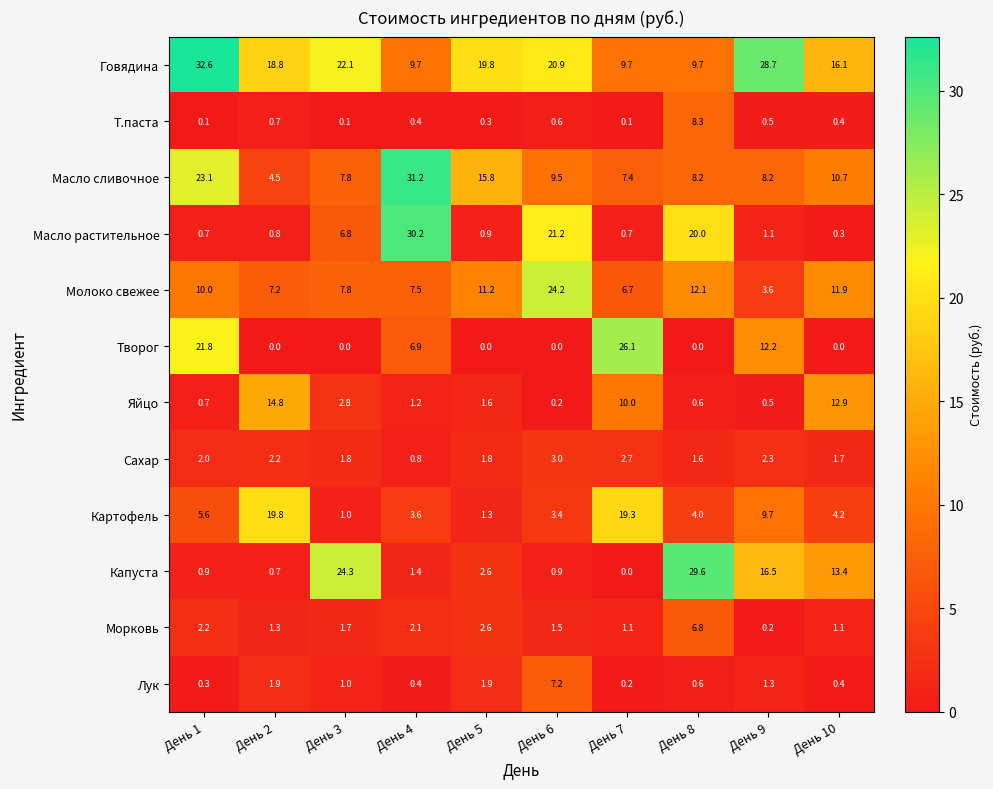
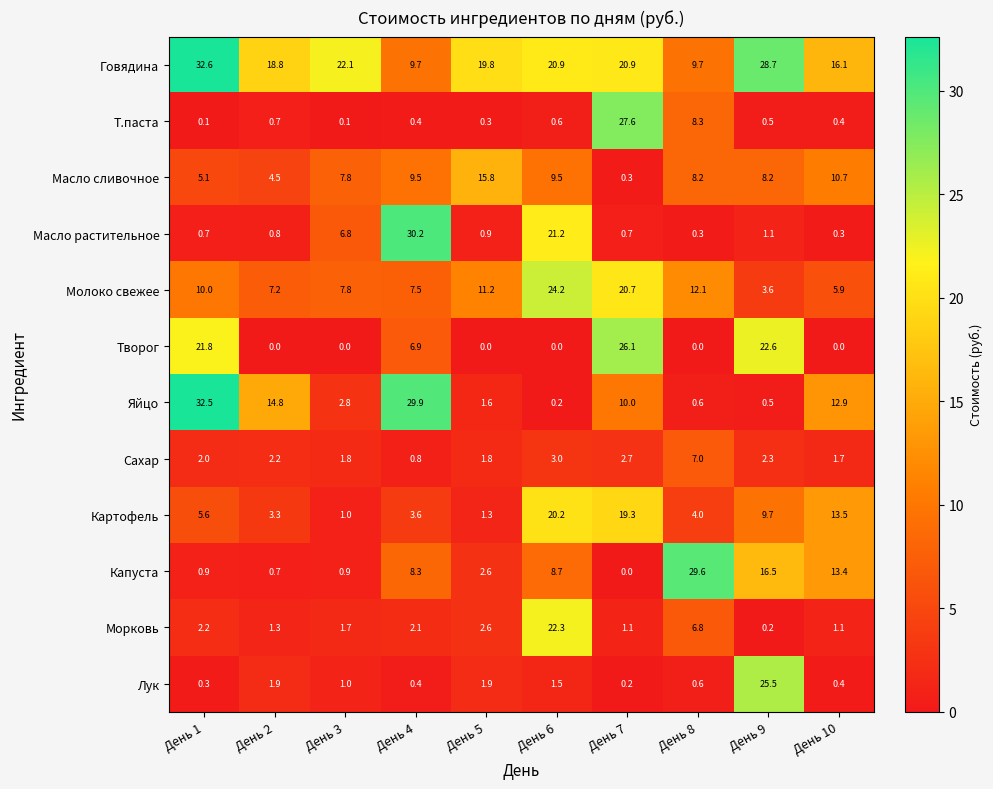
  {
    "Говядина": {
      "День 1": 32.6,
      "День 2": 18.8,
      "День 3": 22.1,
      "День 4": 9.7,
      "День 5": 19.8,
      "День 6": 20.9,
-     "День 7": 9.7,
+     "День 7": 20.9,
      "День 8": 9.7,
      "День 9": 28.7,
      "День 10": 16.1
    },
    "Т.паста": {
      "День 1": 0.1,
      "День 2": 0.7,
      "День 3": 0.1,
      "День 4": 0.4,
      "День 5": 0.3,
      "День 6": 0.6,
-     "День 7": 0.1,
+     "День 7": 27.6,
      "День 8": 8.3,
      "День 9": 0.5,
      "День 10": 0.4
    },
    "Масло сливочное": {
-     "День 1": 23.1,
+     "День 1": 5.1,
      "День 2": 4.5,
      "День 3": 7.8,
-     "День 4": 31.2,
+     "День 4": 9.5,
      "День 5": 15.8,
      "День 6": 9.5,
-     "День 7": 7.4,
+     "День 7": 0.3,
      "День 8": 8.2,
      "День 9": 8.2,
      "День 10": 10.7
    },
    "Масло растительное": {
      "День 1": 0.7,
      "День 2": 0.8,
      "День 3": 6.8,
      "День 4": 30.2,
      "День 5": 0.9,
      "День 6": 21.2,
      "День 7": 0.7,
-     "День 8": 20.0,
+     "День 8": 0.3,
      "День 9": 1.1,
      "День 10": 0.3
    },
    "Молоко свежее": {
      "День 1": 10.0,
      "День 2": 7.2,
      "День 3": 7.8,
      "День 4": 7.5,
      "День 5": 11.2,
      "День 6": 24.2,
-     "День 7": 6.7,
+     "День 7": 20.7,
      "День 8": 12.1,
      "День 9": 3.6,
-     "День 10": 11.9
+     "День 10": 5.9
    },
    "Творог": {
      "День 1": 21.8,
      "День 2": 0.0,
      "День 3": 0.0,
      "День 4": 6.9,
      "День 5": 0.0,
      "День 6": 0.0,
      "День 7": 26.1,
      "День 8": 0.0,
-     "День 9": 12.2,
+     "День 9": 22.6,
      "День 10": 0.0
    },
    "Яйцо": {
-     "День 1": 0.7,
+     "День 1": 32.5,
      "День 2": 14.8,
      "День 3": 2.8,
-     "День 4": 1.2,
+     "День 4": 29.9,
      "День 5": 1.6,
      "День 6": 0.2,
      "День 7": 10.0,
      "День 8": 0.6,
      "День 9": 0.5,
      "День 10": 12.9
    },
    "Сахар": {
      "День 1": 2.0,
      "День 2": 2.2,
      "День 3": 1.8,
      "День 4": 0.8,
      "День 5": 1.8,
      "День 6": 3.0,
      "День 7": 2.7,
-     "День 8": 1.6,
+     "День 8": 7.0,
      "День 9": 2.3,
      "День 10": 1.7
    },
    "Картофель": {
      "День 1": 5.6,
-     "День 2": 19.8,
+     "День 2": 3.3,
      "День 3": 1.0,
      "День 4": 3.6,
      "День 5": 1.3,
-     "День 6": 3.4,
+     "День 6": 20.2,
      "День 7": 19.3,
      "День 8": 4.0,
      "День 9": 9.7,
-     "День 10": 4.2
+     "День 10": 13.5
    },
    "Капуста": {
      "День 1": 0.9,
      "День 2": 0.7,
-     "День 3": 24.3,
-     "День 4": 1.4,
+     "День 3": 0.9,
+     "День 4": 8.3,
      "День 5": 2.6,
-     "День 6": 0.9,
+     "День 6": 8.7,
      "День 7": 0.0,
      "День 8": 29.6,
      "День 9": 16.5,
      "День 10": 13.4
    },
    "Морковь": {
      "День 1": 2.2,
      "День 2": 1.3,
      "День 3": 1.7,
      "День 4": 2.1,
      "День 5": 2.6,
-     "День 6": 1.5,
+     "День 6": 22.3,
      "День 7": 1.1,
      "День 8": 6.8,
      "День 9": 0.2,
      "День 10": 1.1
    },
    "Лук": {
      "День 1": 0.3,
      "День 2": 1.9,
      "День 3": 1.0,
      "День 4": 0.4,
      "День 5": 1.9,
-     "День 6": 7.2,
+     "День 6": 1.5,
      "День 7": 0.2,
      "День 8": 0.6,
-     "День 9": 1.3,
+     "День 9": 25.5,
      "День 10": 0.4
    }
  }
